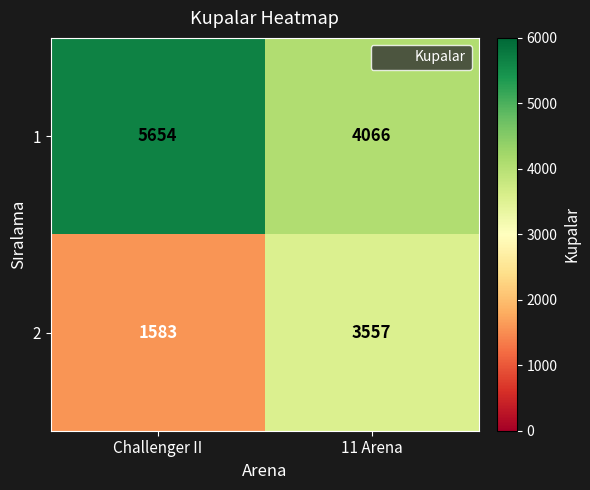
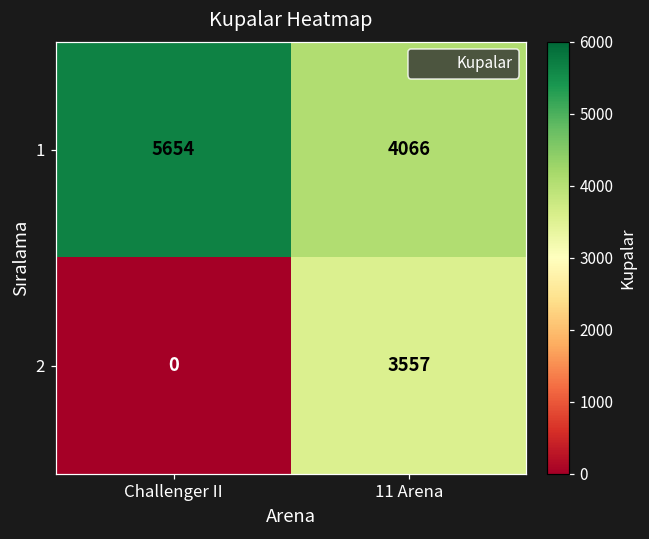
  {
    "1": {
      "Challenger II": 5654,
      "11 Arena": 4066
    },
    "2": {
-     "Challenger II": 1583,
+     "Challenger II": 0,
      "11 Arena": 3557
    }
  }
